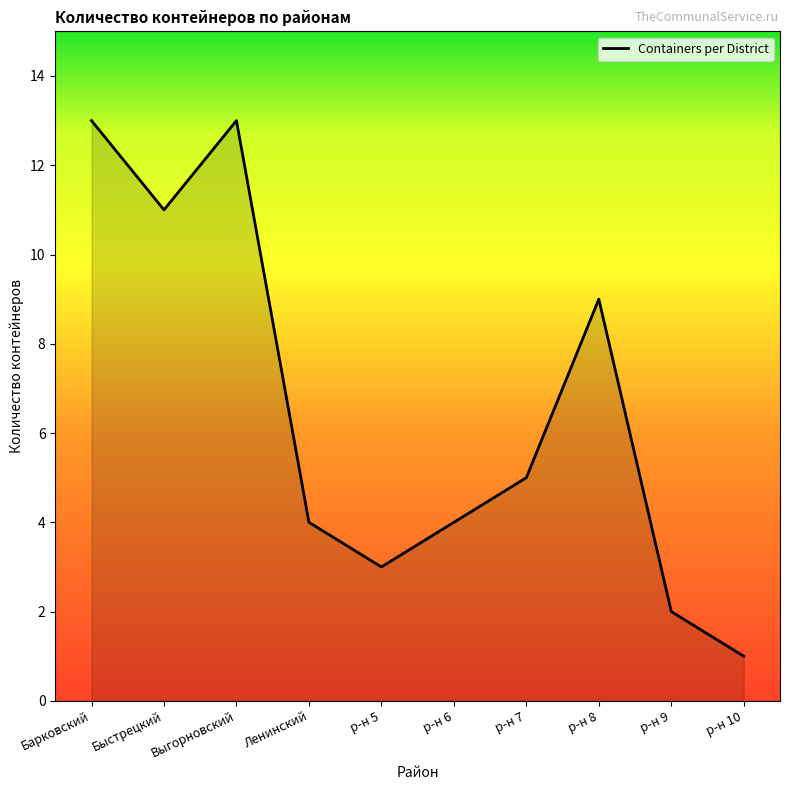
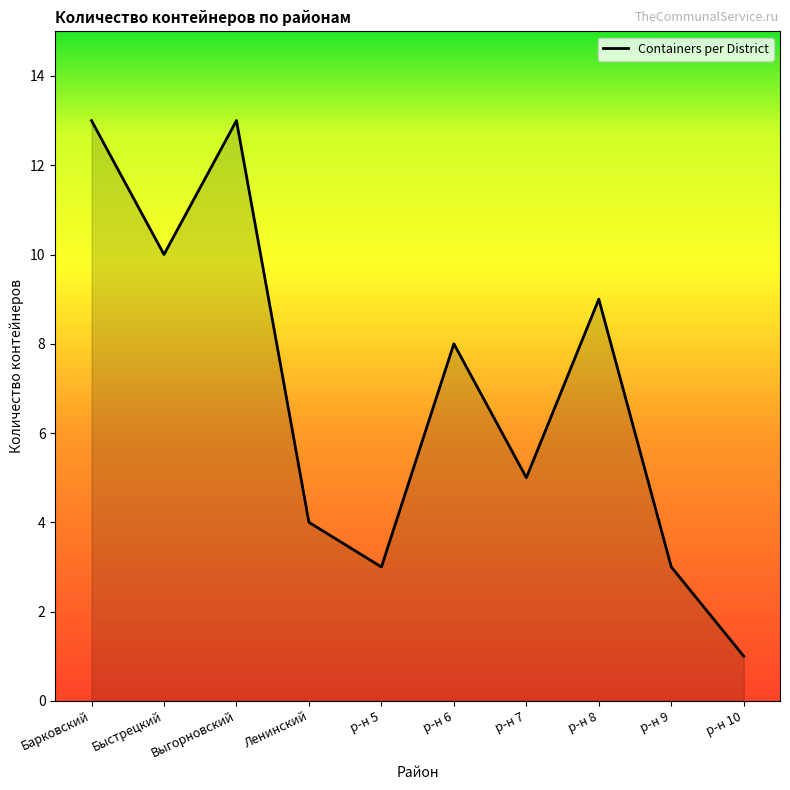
  {
    "Барковский": 13,
-   "Быстрецкий": 11,
+   "Быстрецкий": 10,
    "Выгорновский": 13,
    "Ленинский": 4,
    "р-н 5": 3,
-   "р-н 6": 4,
+   "р-н 6": 8,
    "р-н 7": 5,
    "р-н 8": 9,
-   "р-н 9": 2,
+   "р-н 9": 3,
    "р-н 10": 1
  }
